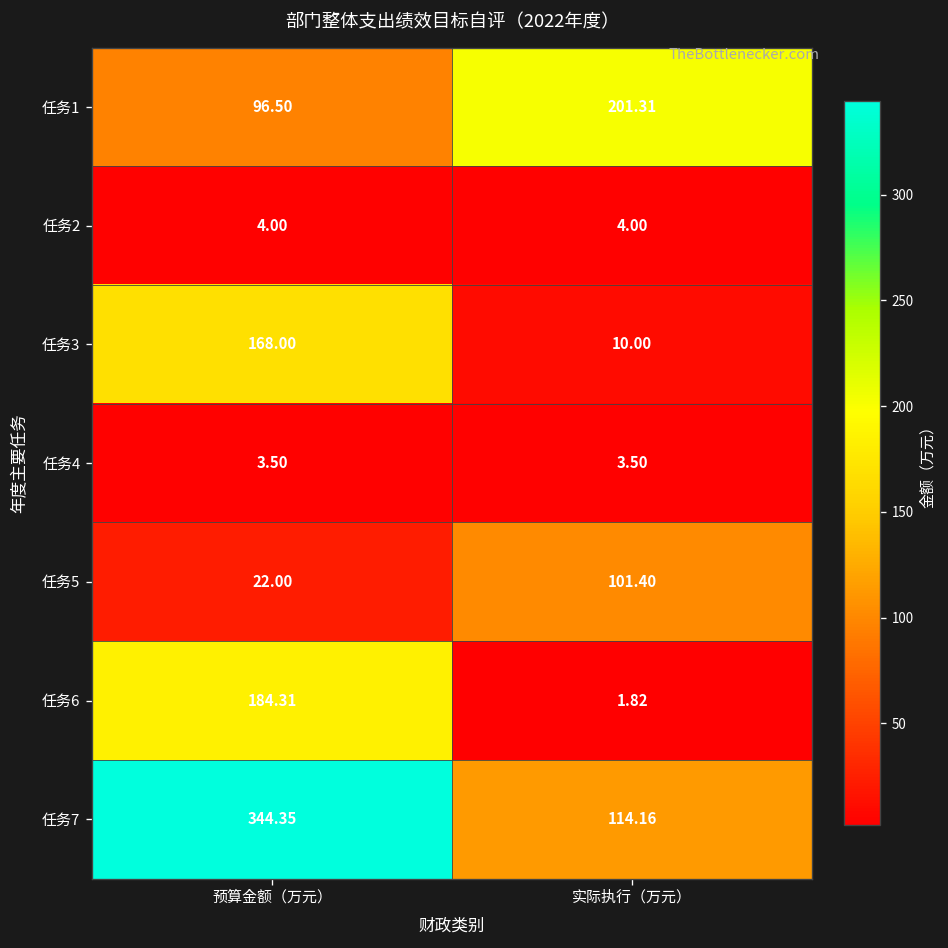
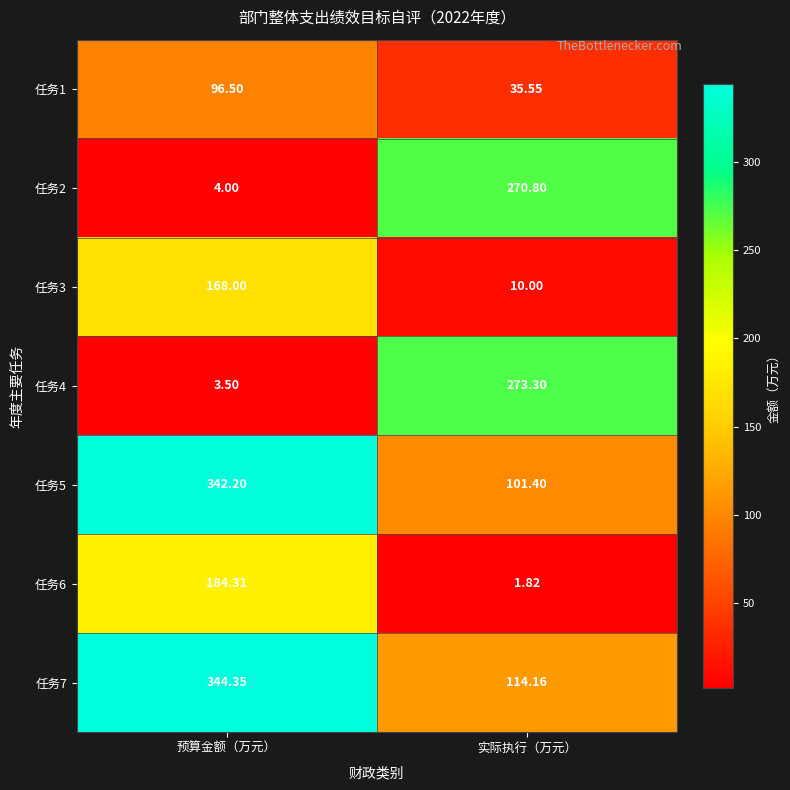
  {
    "任务1": {
      "预算金额（万元）": 96.50,
-     "实际执行（万元）": 201.31
+     "实际执行（万元）": 35.55
    },
    "任务2": {
      "预算金额（万元）": 4.00,
-     "实际执行（万元）": 4.00
+     "实际执行（万元）": 270.80
    },
    "任务3": {
      "预算金额（万元）": 168.00,
      "实际执行（万元）": 10.00
    },
    "任务4": {
      "预算金额（万元）": 3.50,
-     "实际执行（万元）": 3.50
+     "实际执行（万元）": 273.30
    },
    "任务5": {
-     "预算金额（万元）": 22.00,
+     "预算金额（万元）": 342.20,
      "实际执行（万元）": 101.40
    },
    "任务6": {
      "预算金额（万元）": 184.31,
      "实际执行（万元）": 1.82
    },
    "任务7": {
      "预算金额（万元）": 344.35,
      "实际执行（万元）": 114.16
    }
  }
